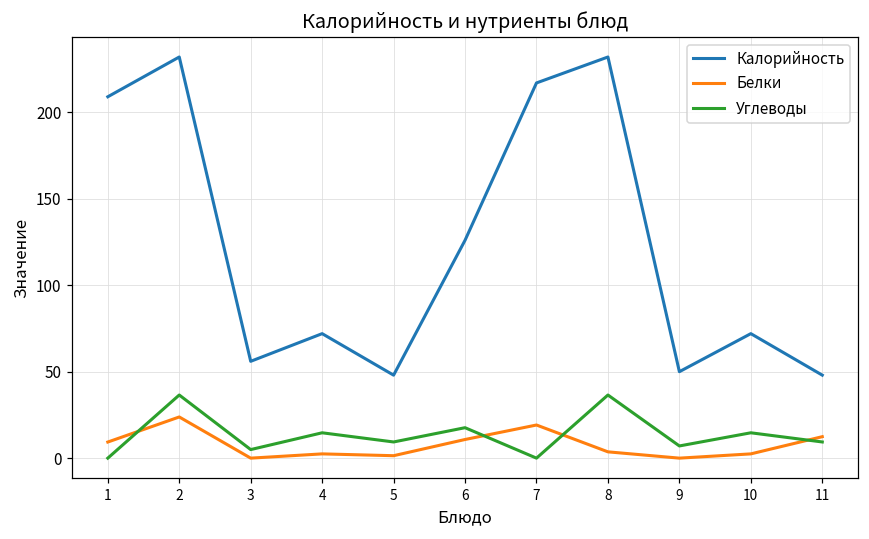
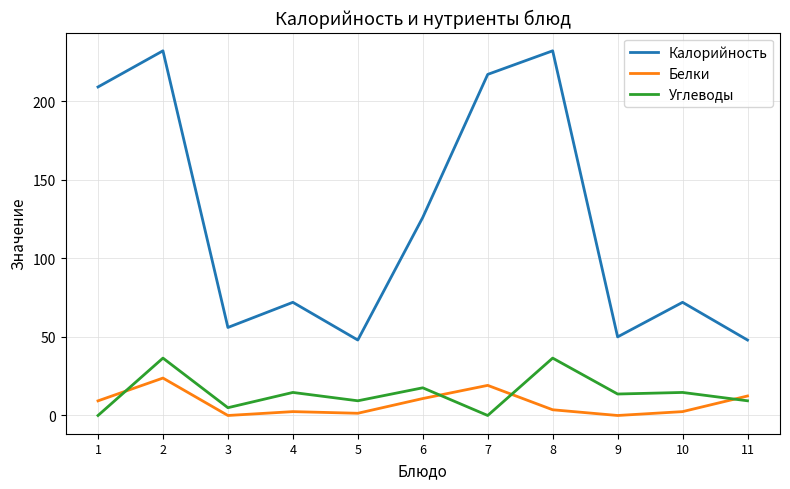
  {
    "Калорийность": {
      "1": 209,
      "2": 232,
      "3": 56,
      "4": 72,
      "5": 48,
      "6": 126,
      "7": 217,
      "8": 232,
      "9": 50,
      "10": 72,
      "11": 48
    },
    "Белки": {
      "1": 9,
      "2": 24,
      "3": 0,
      "4": 2,
      "5": 1,
      "6": 11,
      "7": 19,
      "8": 4,
      "9": 0,
      "10": 2,
      "11": 12
    },
    "Углеводы": {
      "1": 0,
      "2": 37,
      "3": 5,
      "4": 15,
      "5": 9,
      "6": 18,
      "7": 0,
      "8": 37,
-     "9": 7,
+     "9": 14,
      "10": 15,
      "11": 9
    }
  }
